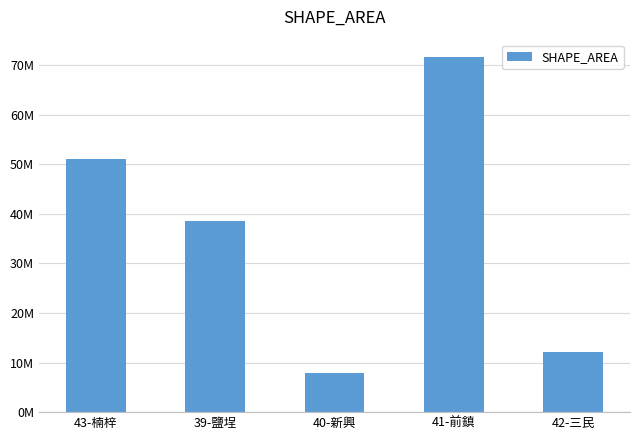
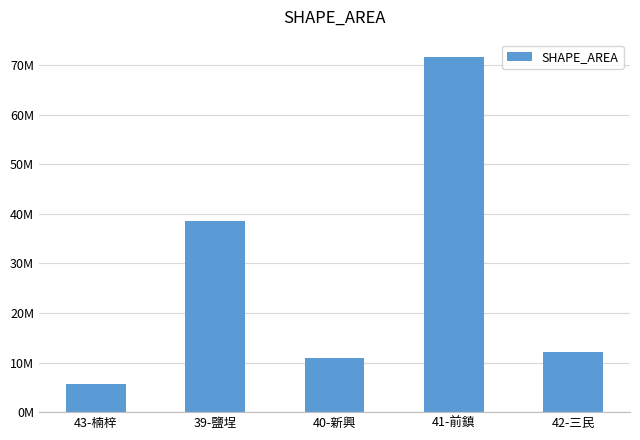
  {
-   "43-楠梓": 51000000,
+   "43-楠梓": 6000000,
    "39-鹽埕": 39000000,
-   "40-新興": 8000000,
+   "40-新興": 11000000,
    "41-前鎮": 72000000,
    "42-三民": 12000000
  }
